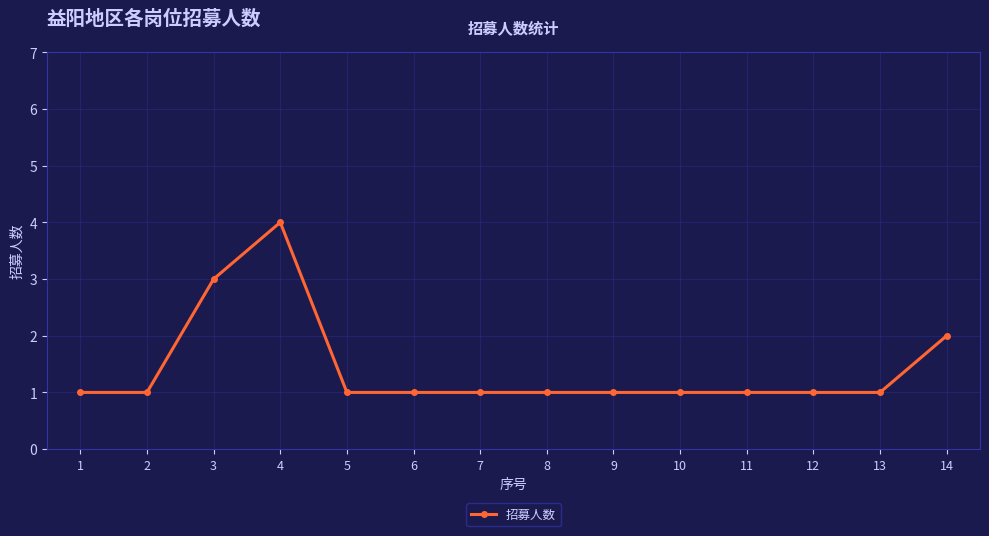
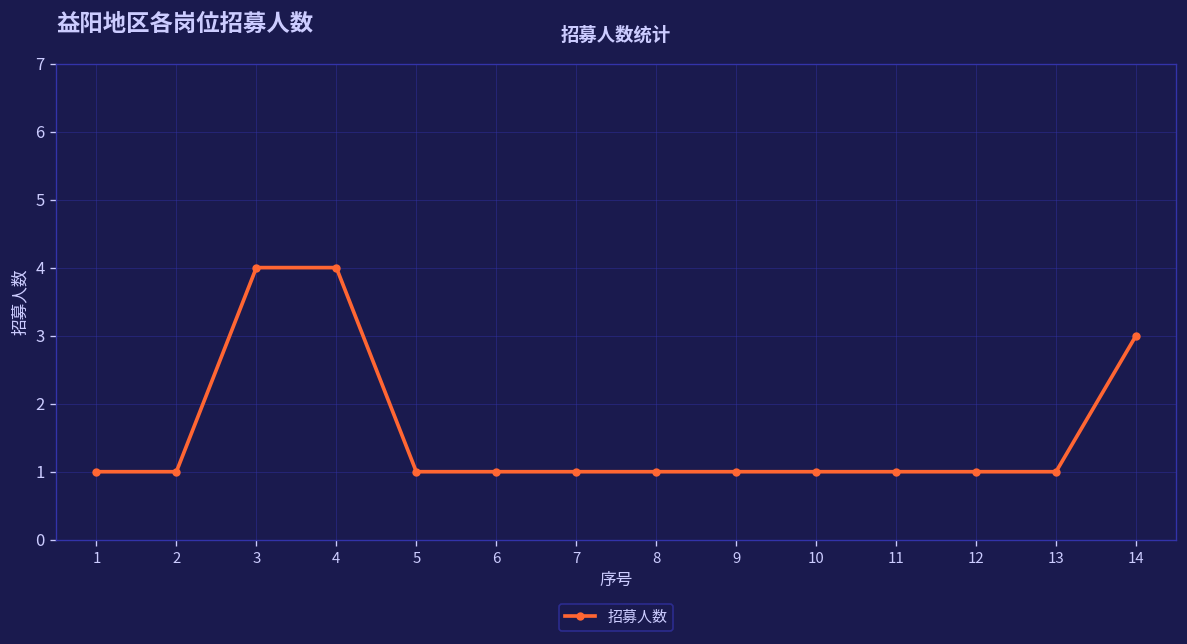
  {
    "1": 1,
    "2": 1,
-   "3": 3,
+   "3": 4,
    "4": 4,
    "5": 1,
    "6": 1,
    "7": 1,
    "8": 1,
    "9": 1,
    "10": 1,
    "11": 1,
    "12": 1,
    "13": 1,
-   "14": 2
+   "14": 3
  }
